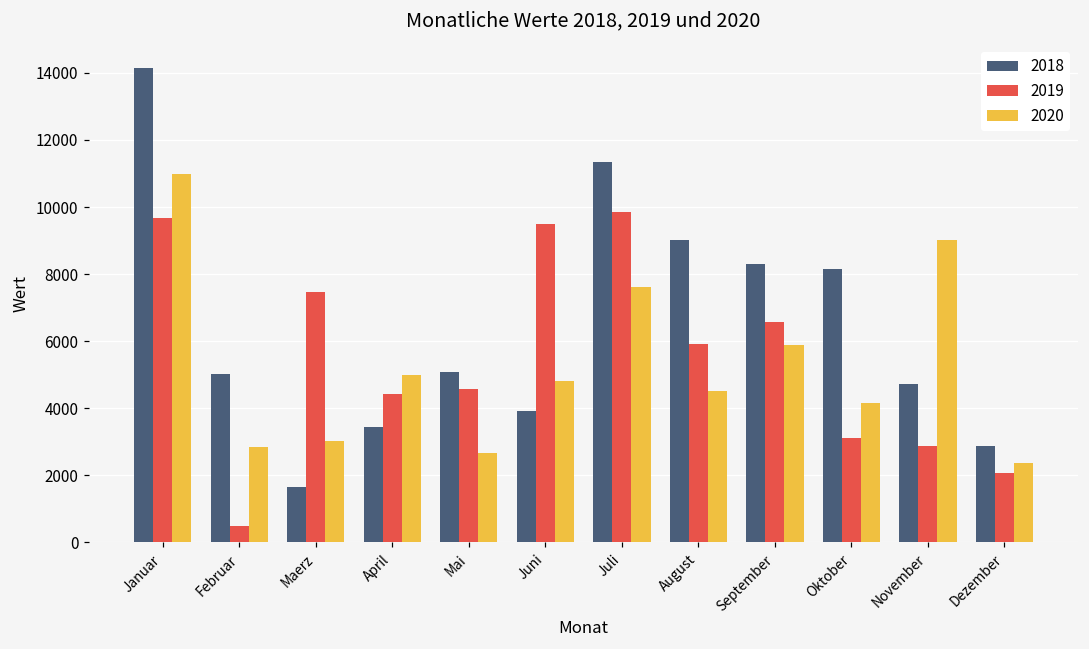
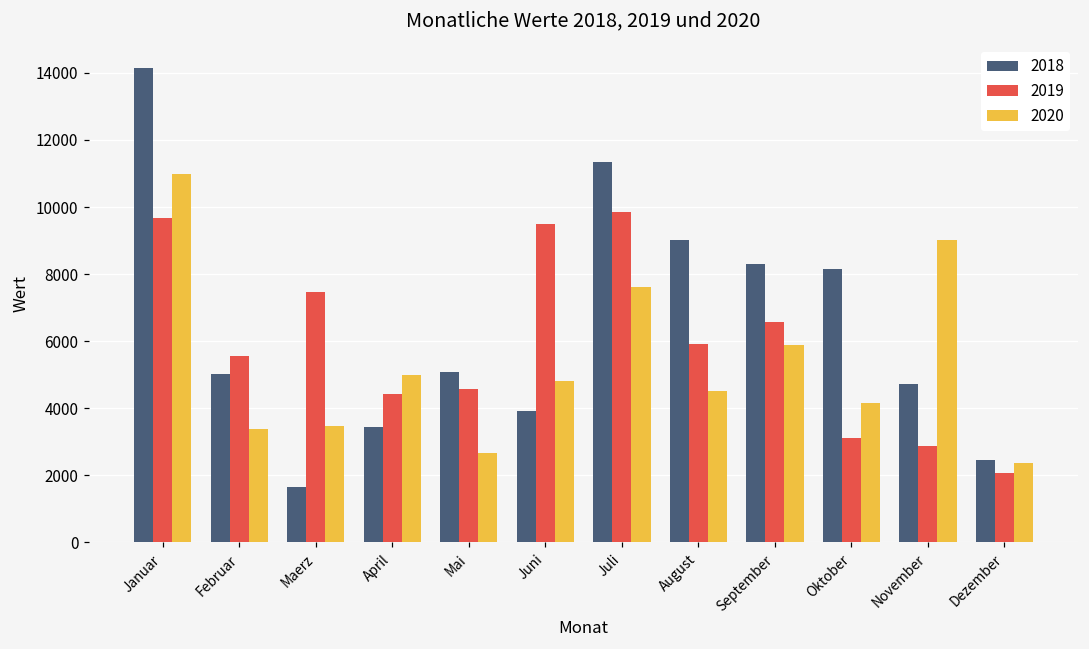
  {
    "2018": {
      "Januar": 14100,
      "Februar": 5000,
      "Maerz": 1700,
      "April": 3400,
      "Mai": 5100,
      "Juni": 3900,
      "Juli": 11300,
      "August": 9000,
      "September": 8300,
      "Oktober": 8200,
      "November": 4700,
-     "Dezember": 2900
+     "Dezember": 2400
    },
    "2019": {
      "Januar": 9700,
-     "Februar": 500,
+     "Februar": 5600,
      "Maerz": 7500,
      "April": 4400,
      "Mai": 4600,
      "Juni": 9500,
      "Juli": 9900,
      "August": 5900,
      "September": 6600,
      "Oktober": 3100,
      "November": 2900,
      "Dezember": 2100
    },
    "2020": {
      "Januar": 11000,
-     "Februar": 2900,
-     "Maerz": 3000,
+     "Februar": 3400,
+     "Maerz": 3500,
      "April": 5000,
      "Mai": 2700,
      "Juni": 4800,
      "Juli": 7600,
      "August": 4500,
      "September": 5900,
      "Oktober": 4200,
      "November": 9000,
      "Dezember": 2400
    }
  }
